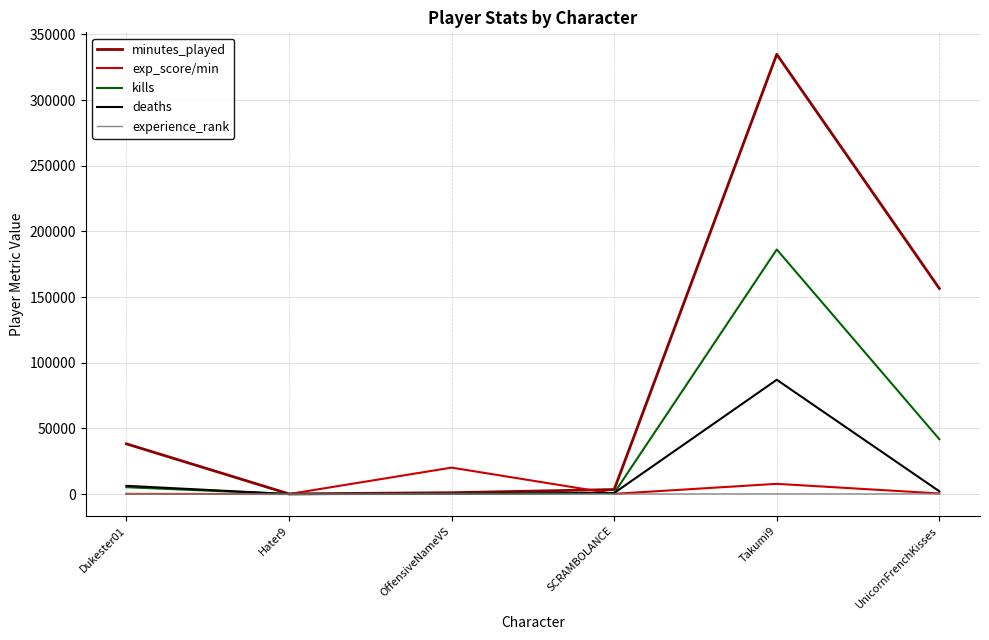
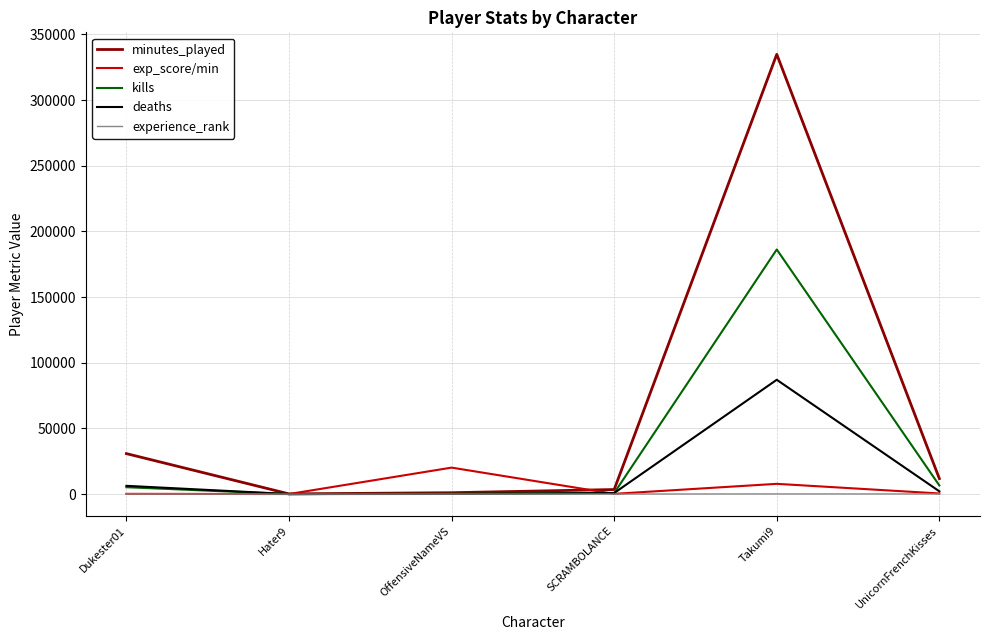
  {
    "minutes_played": {
-     "Dukester01": 38000,
+     "Dukester01": 31000,
      "SCRAMBOLANCE": 3000,
      "Takumi9": 335000,
-     "UnicornFrenchKisses": 157000
+     "UnicornFrenchKisses": 12000
    },
    "exp_score/min": {
      "OffensiveNameVS": 20000,
      "Takumi9": 8000
    },
    "kills": {
      "Takumi9": 186000,
-     "UnicornFrenchKisses": 42000
+     "UnicornFrenchKisses": 7000
    },
    "deaths": {
      "Takumi9": 87000
    },
    "experience_rank": {
      "Takumi9": 0
    }
  }
